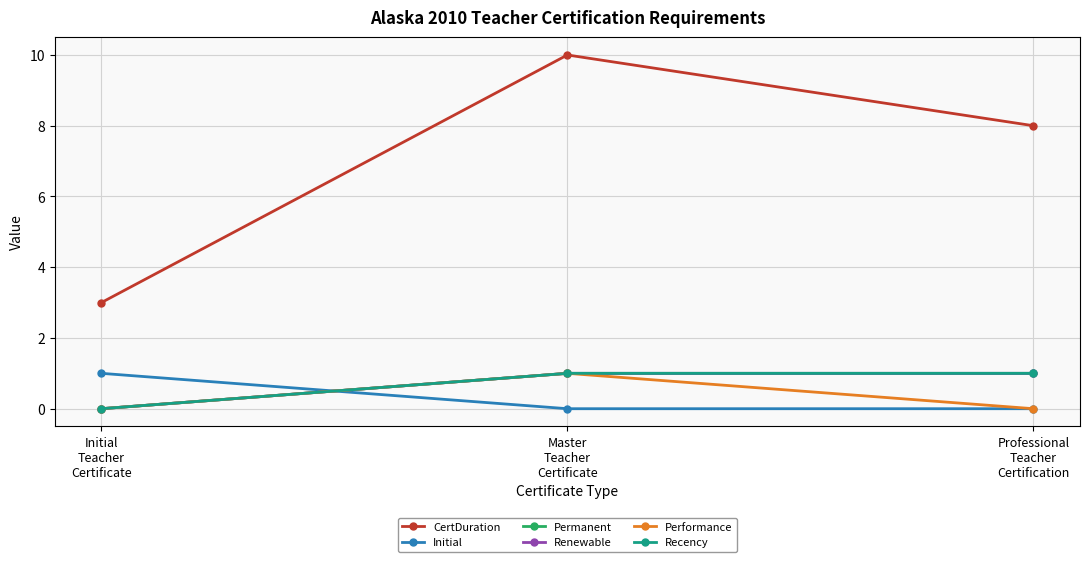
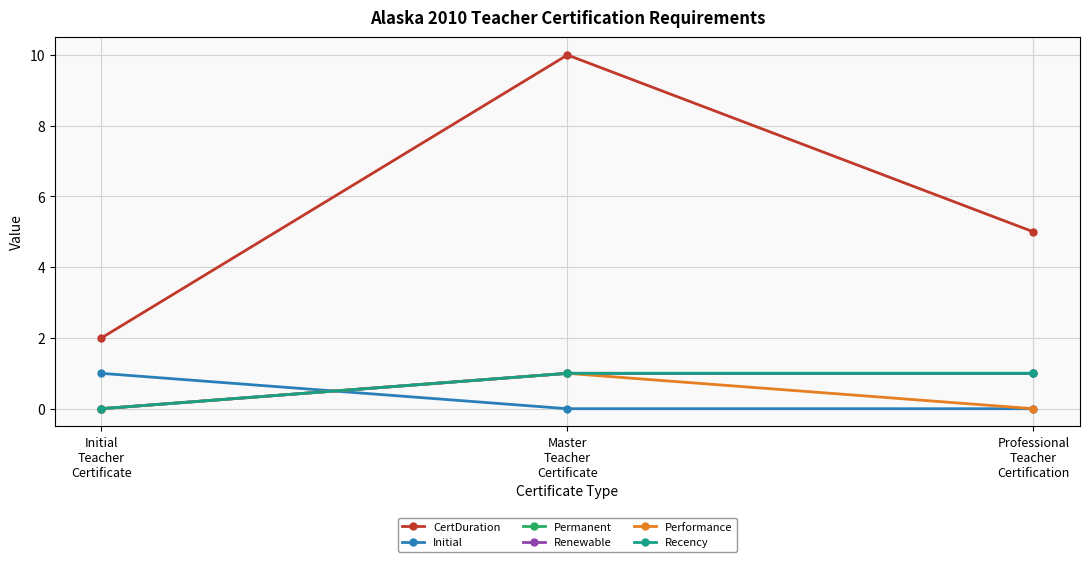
  {
    "CertDuration": {
-     "Initial Teacher Certificate": 3,
+     "Initial Teacher Certificate": 2,
      "Master Teacher Certificate": 10,
-     "Professional Teacher Certification": 8
+     "Professional Teacher Certification": 5
    },
    "Initial": {
      "Initial Teacher Certificate": 1,
      "Master Teacher Certificate": 0
    },
    "Recency": {
      "Professional Teacher Certification": 1
    }
  }
